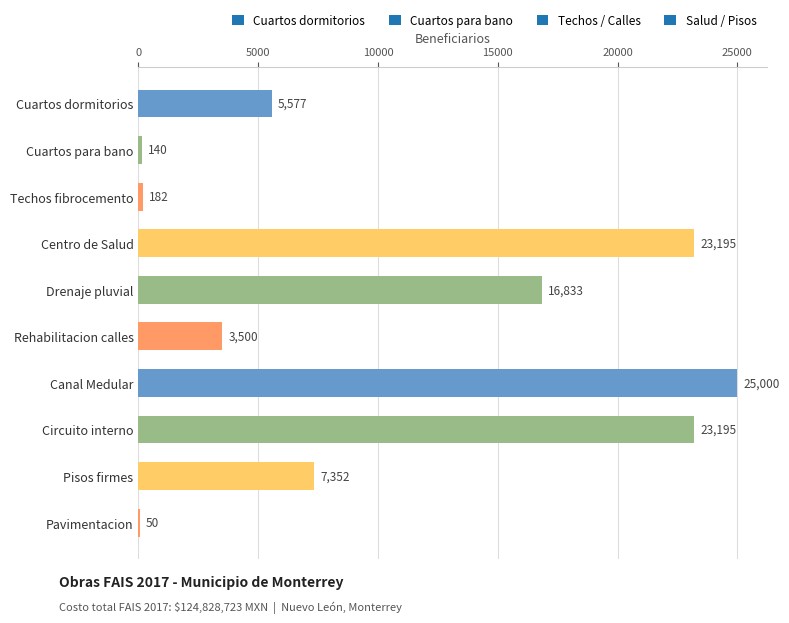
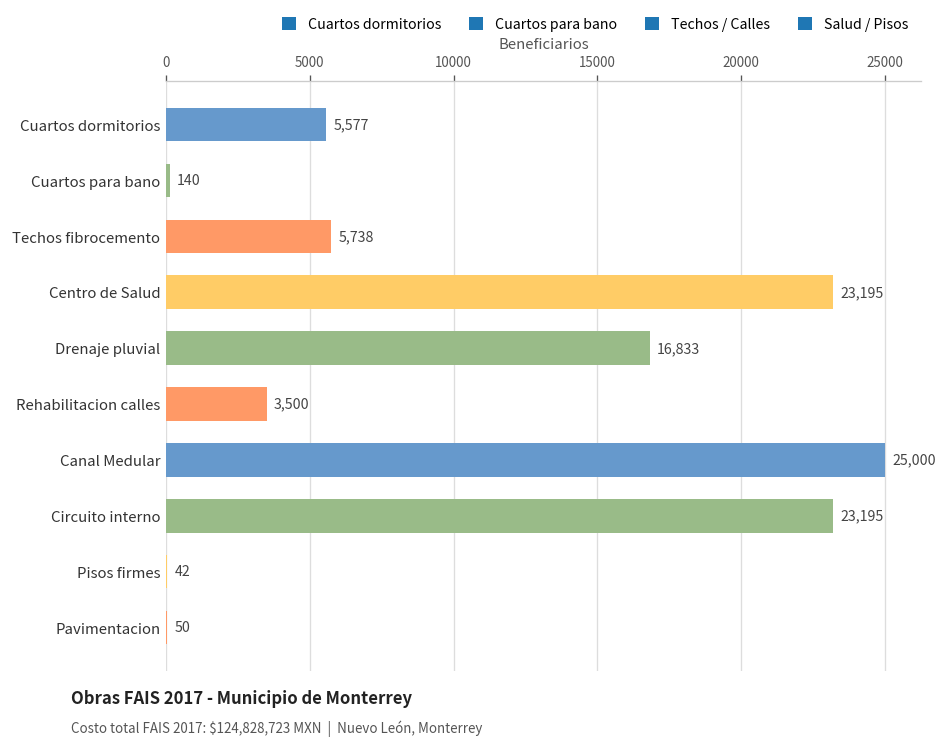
  {
    "Cuartos dormitorios": "5,577",
    "Cuartos para bano": "140",
-   "Techos fibrocemento": "182",
+   "Techos fibrocemento": "5,738",
    "Centro de Salud": "23,195",
    "Drenaje pluvial": "16,833",
    "Rehabilitacion calles": "3,500",
    "Canal Medular": "25,000",
    "Circuito interno": "23,195",
-   "Pisos firmes": "7,352",
+   "Pisos firmes": "42",
    "Pavimentacion": "50"
  }
